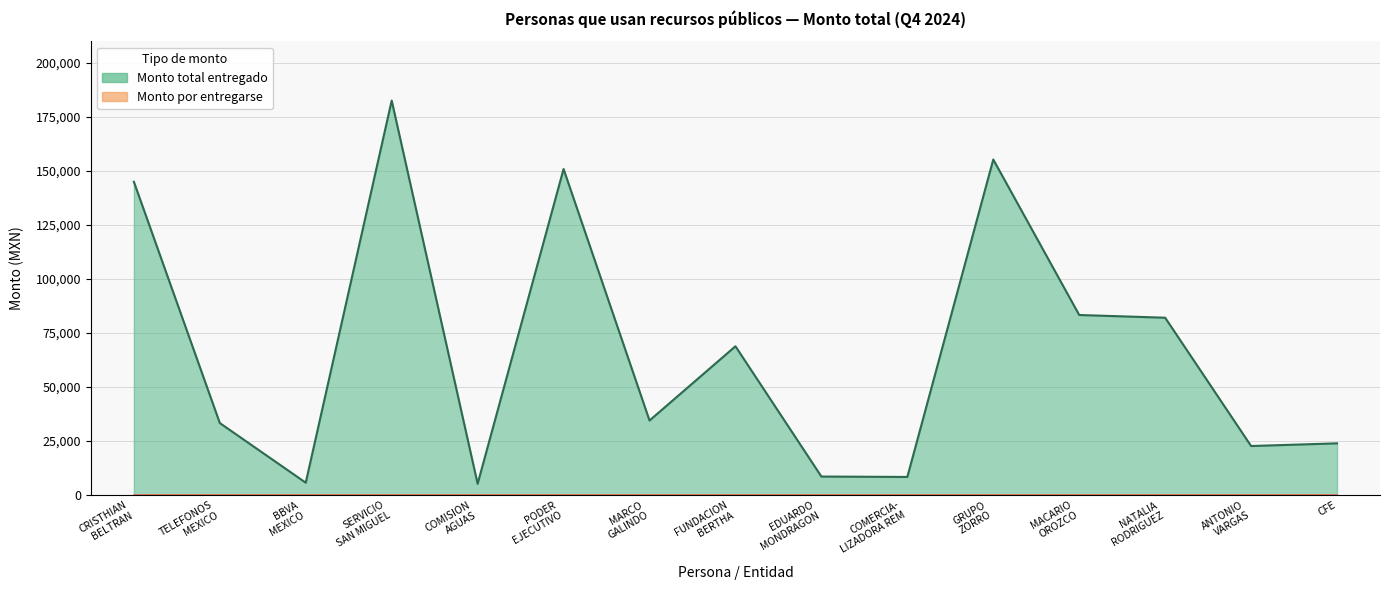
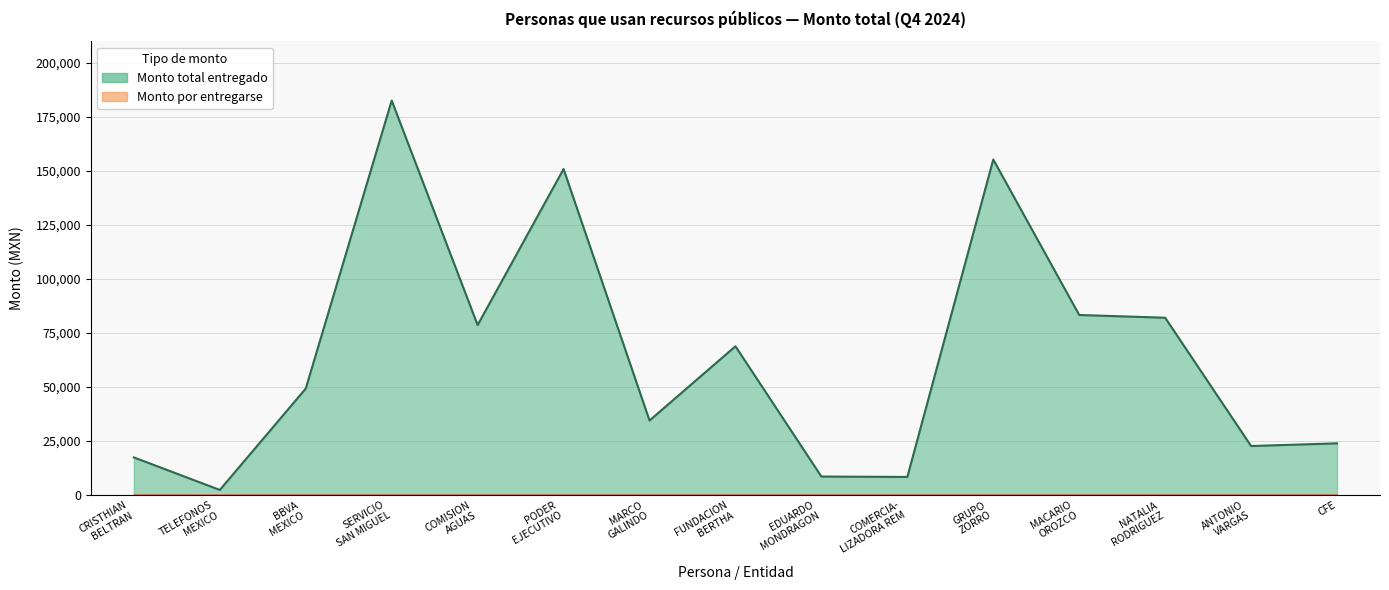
  {
    "Monto total entregado": {
-     "CRISTHIAN BELTRAN": "145,000",
-     "TELEFONOS MEXICO": "33,000",
-     "BBVA MEXICO": "6,000",
+     "CRISTHIAN BELTRAN": "17,000",
+     "TELEFONOS MEXICO": "2,000",
+     "BBVA MEXICO": "49,000",
      "SERVICIO SAN MIGUEL": "183,000",
-     "COMISION AGUAS": "5,000",
+     "COMISION AGUAS": "79,000",
      "PODER EJECUTIVO": "151,000",
      "MARCO GALINDO": "34,000",
      "FUNDACION BERTHA": "69,000",
      "EDUARDO MONDRAGON": "9,000",
      "COMERCIA- LIZADORA REM": "8,000",
      "GRUPO ZORRO": "155,000",
      "MACARIO OROZCO": "83,000",
      "NATALIA RODRIGUEZ": "82,000",
      "ANTONIO VARGAS": "23,000",
      "CFE": "24,000"
    },
    "Monto por entregarse": {
      "CRISTHIAN BELTRAN": "0",
      "TELEFONOS MEXICO": "0",
      "BBVA MEXICO": "0",
      "SERVICIO SAN MIGUEL": "0",
      "COMISION AGUAS": "0",
      "PODER EJECUTIVO": "0",
      "MARCO GALINDO": "0",
      "FUNDACION BERTHA": "0",
      "EDUARDO MONDRAGON": "0",
      "COMERCIA- LIZADORA REM": "0",
      "GRUPO ZORRO": "0",
      "MACARIO OROZCO": "0",
      "NATALIA RODRIGUEZ": "0",
      "ANTONIO VARGAS": "0",
      "CFE": "0"
    }
  }
